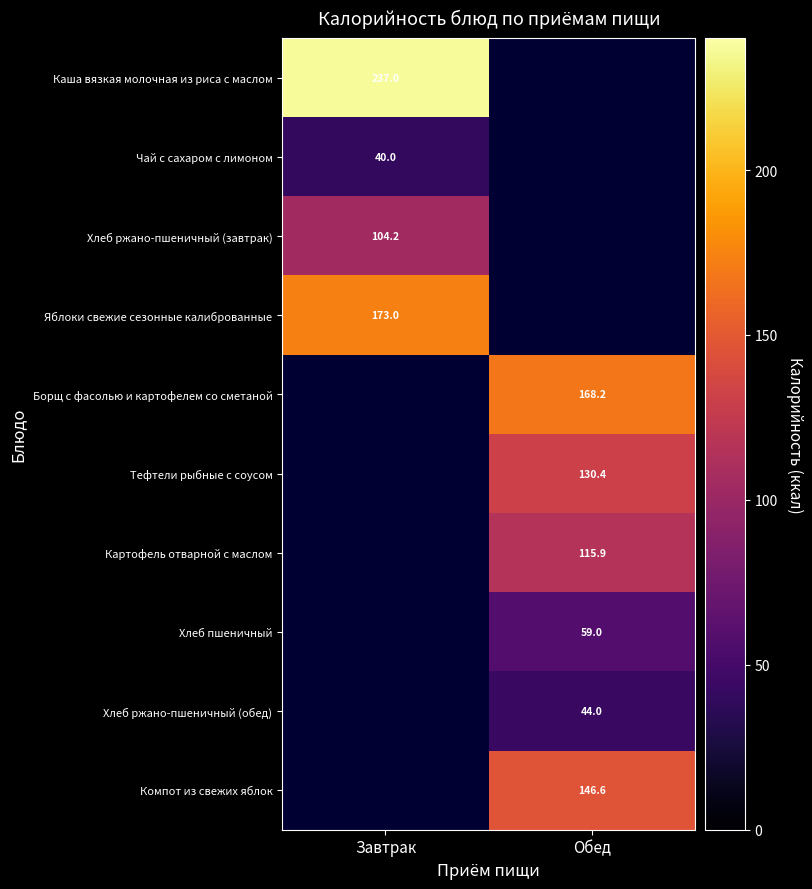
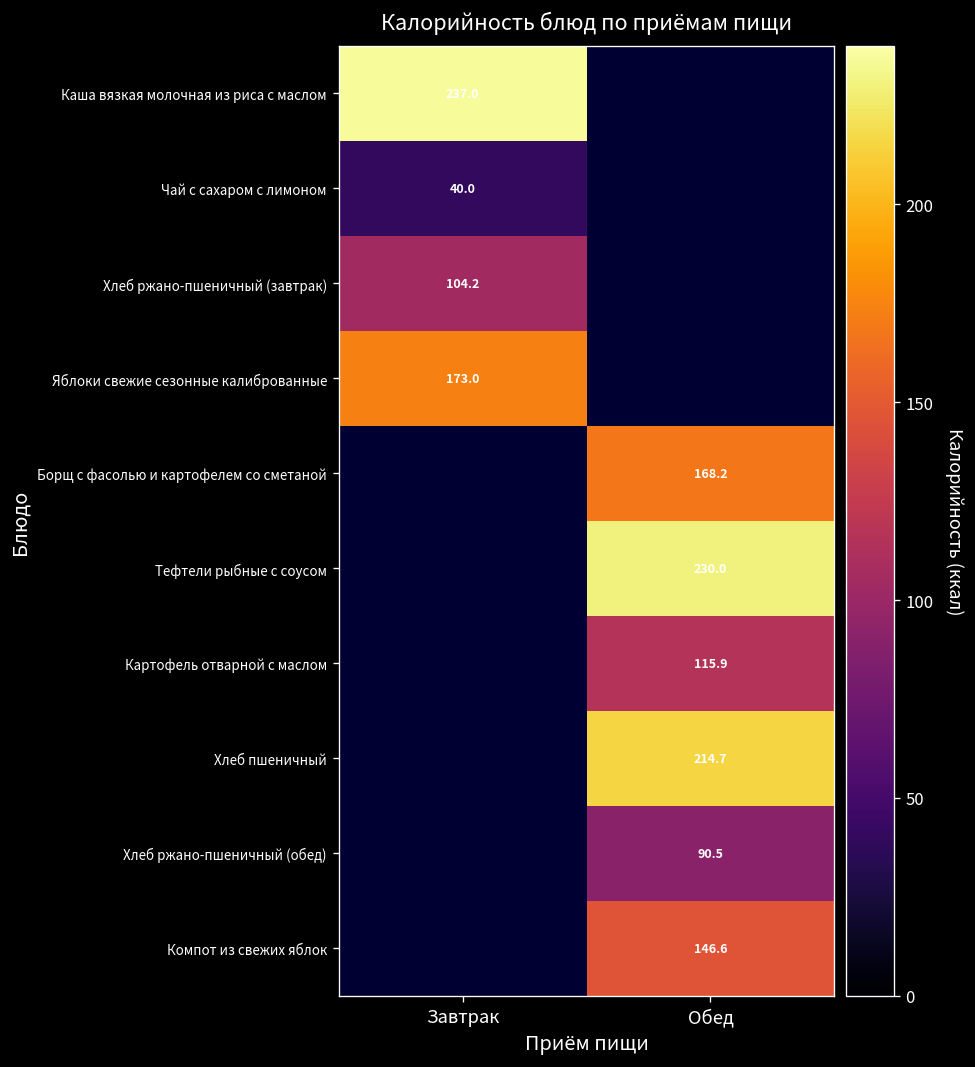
  {
    "Каша вязкая молочная из риса с маслом": {
      "Завтрак": 237.0
    },
    "Чай с сахаром с лимоном": {
      "Завтрак": 40.0
    },
    "Хлеб ржано-пшеничный (завтрак)": {
      "Завтрак": 104.2
    },
    "Яблоки свежие сезонные калиброванные": {
      "Завтрак": 173.0
    },
    "Борщ с фасолью и картофелем со сметаной": {
      "Обед": 168.2
    },
    "Тефтели рыбные с соусом": {
-     "Обед": 130.4
+     "Обед": 230.0
    },
    "Картофель отварной с маслом": {
      "Обед": 115.9
    },
    "Хлеб пшеничный": {
-     "Обед": 59.0
+     "Обед": 214.7
    },
    "Хлеб ржано-пшеничный (обед)": {
-     "Обед": 44.0
+     "Обед": 90.5
    },
    "Компот из свежих яблок": {
      "Обед": 146.6
    }
  }
